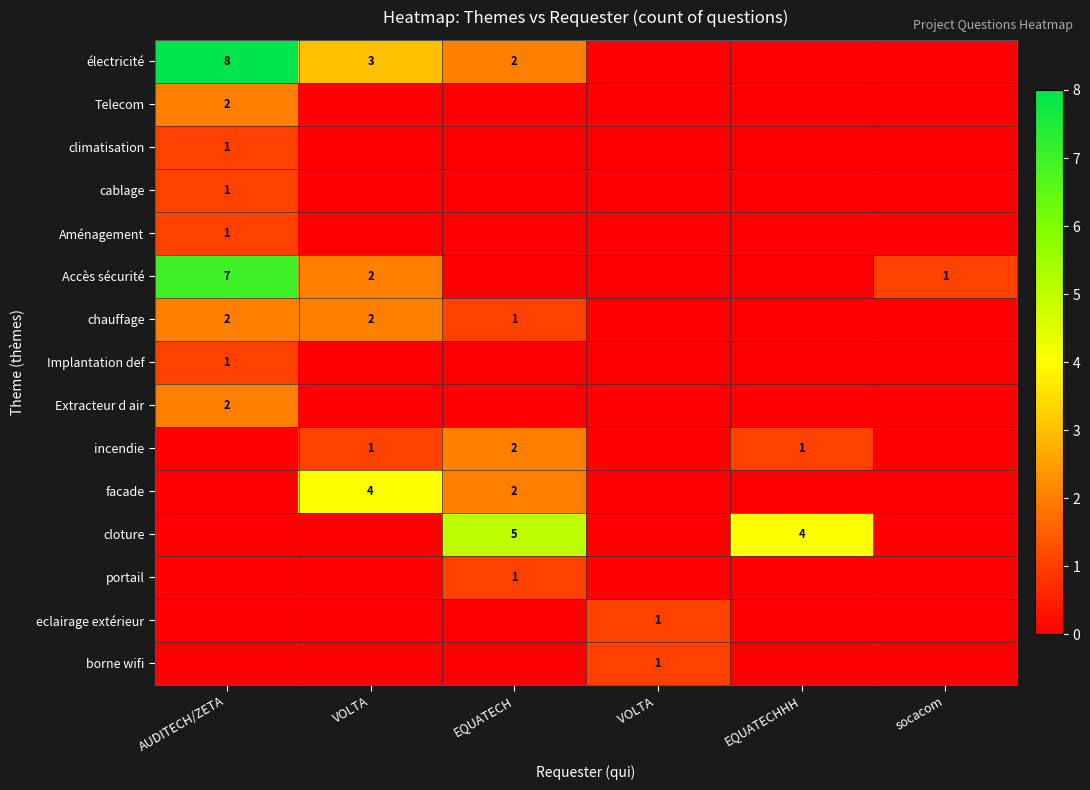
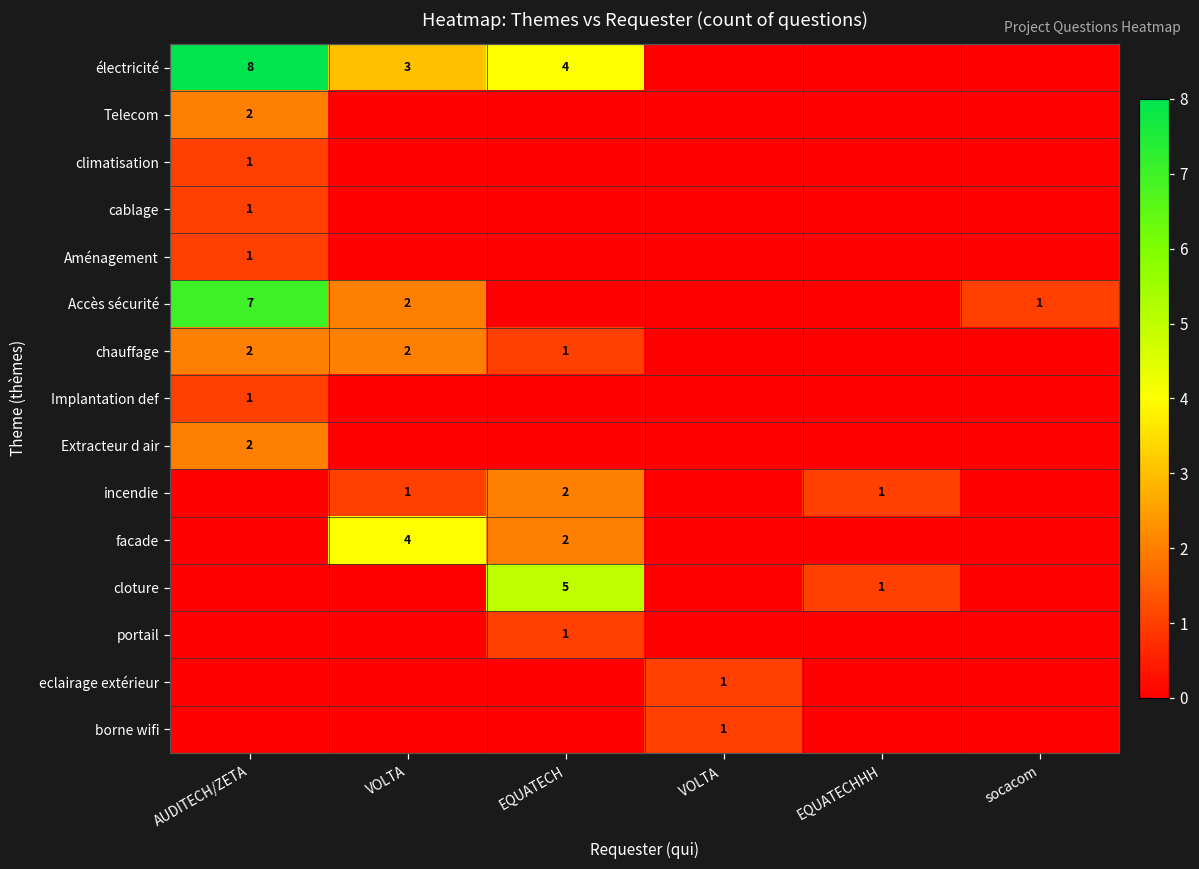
  {
    "électricité": {
      "AUDITECH/ZETA": 8,
-     "EQUATECH": 2
+     "EQUATECH": 4
    },
    "Telecom": {
      "AUDITECH/ZETA": 2
    },
    "climatisation": {
      "AUDITECH/ZETA": 1
    },
    "cablage": {
      "AUDITECH/ZETA": 1
    },
    "Aménagement": {
      "AUDITECH/ZETA": 1
    },
    "Accès sécurité": {
      "AUDITECH/ZETA": 7,
      "socacom": 1
    },
    "chauffage": {
      "AUDITECH/ZETA": 2,
      "EQUATECH": 1
    },
    "Implantation def": {
      "AUDITECH/ZETA": 1
    },
    "Extracteur d air": {
      "AUDITECH/ZETA": 2
    },
    "incendie": {
      "EQUATECH": 2,
      "EQUATECHHH": 1
    },
    "facade": {
      "EQUATECH": 2
    },
    "cloture": {
      "EQUATECH": 5,
-     "EQUATECHHH": 4
+     "EQUATECHHH": 1
    },
    "portail": {
      "EQUATECH": 1
    }
  }
